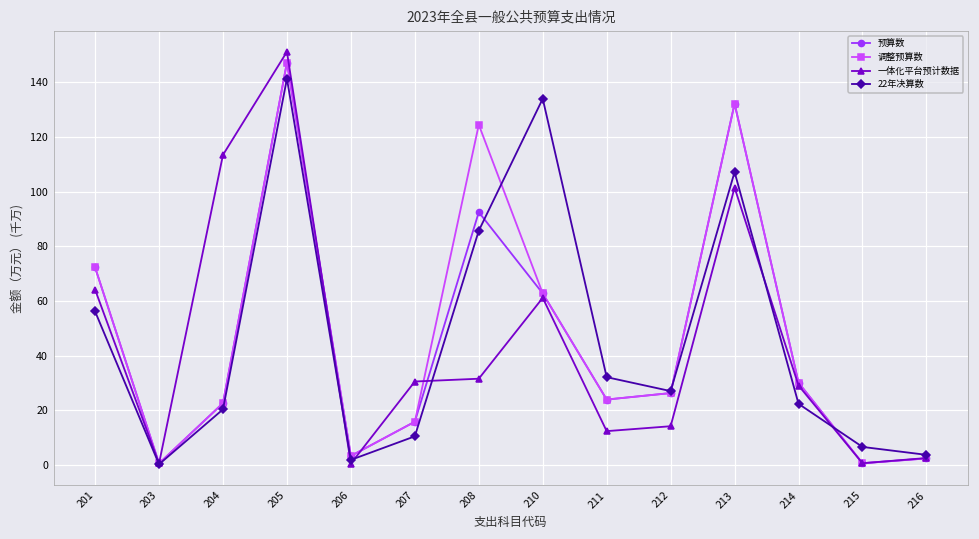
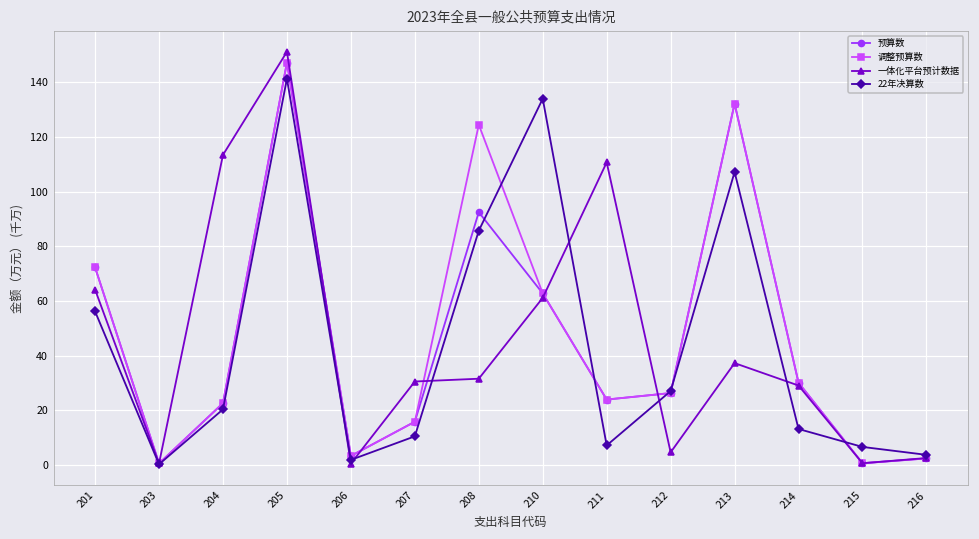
  {
    "一体化平台预计数据": {
      "201": 64,
      "204": 113,
      "205": 151,
      "206": 1,
      "207": 31,
      "208": 32,
      "210": 61,
-     "211": 12,
-     "212": 14,
-     "213": 102,
+     "211": 111,
+     "212": 5,
+     "213": 37,
      "214": 29
    },
    "22年决算数": {
      "201": 56,
      "204": 20,
      "205": 141,
      "206": 2,
      "207": 11,
      "208": 86,
      "210": 134,
-     "211": 32,
+     "211": 7,
      "213": 107,
-     "214": 22,
+     "214": 13,
      "215": 7,
      "216": 4
    }
  }
